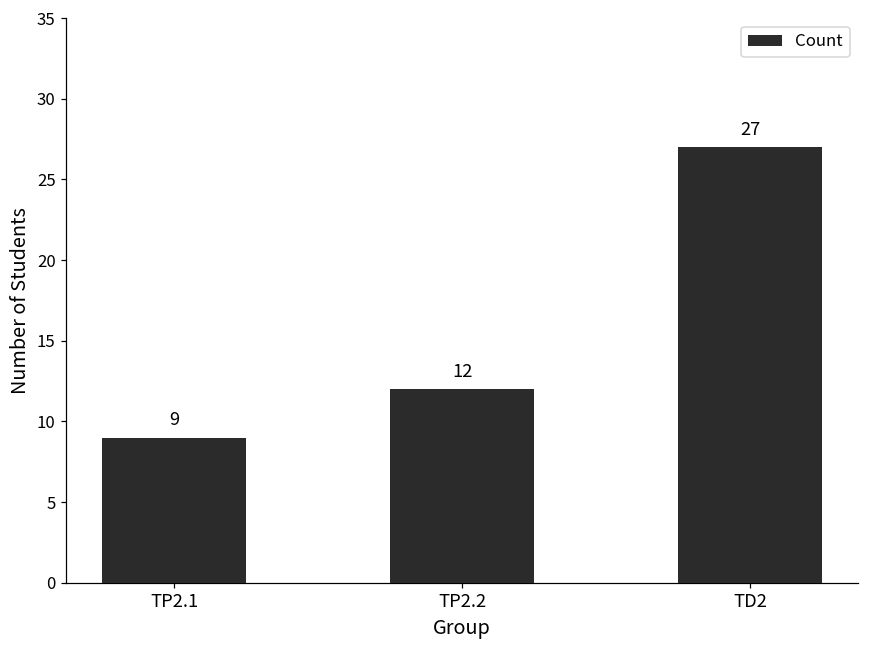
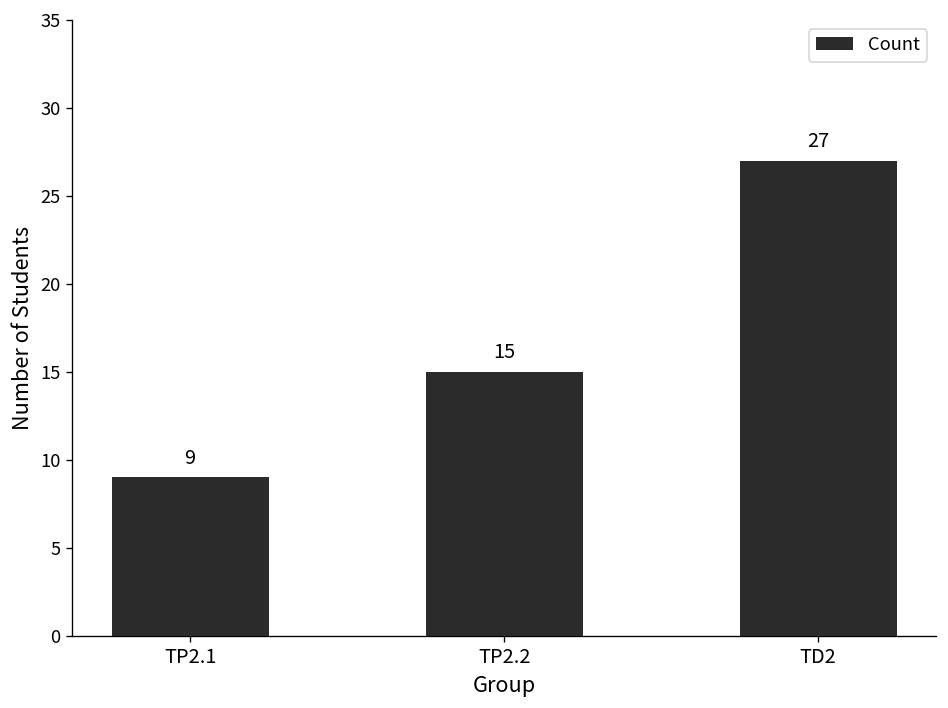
  {
    "TP2.1": 9,
-   "TP2.2": 12,
+   "TP2.2": 15,
    "TD2": 27
  }
